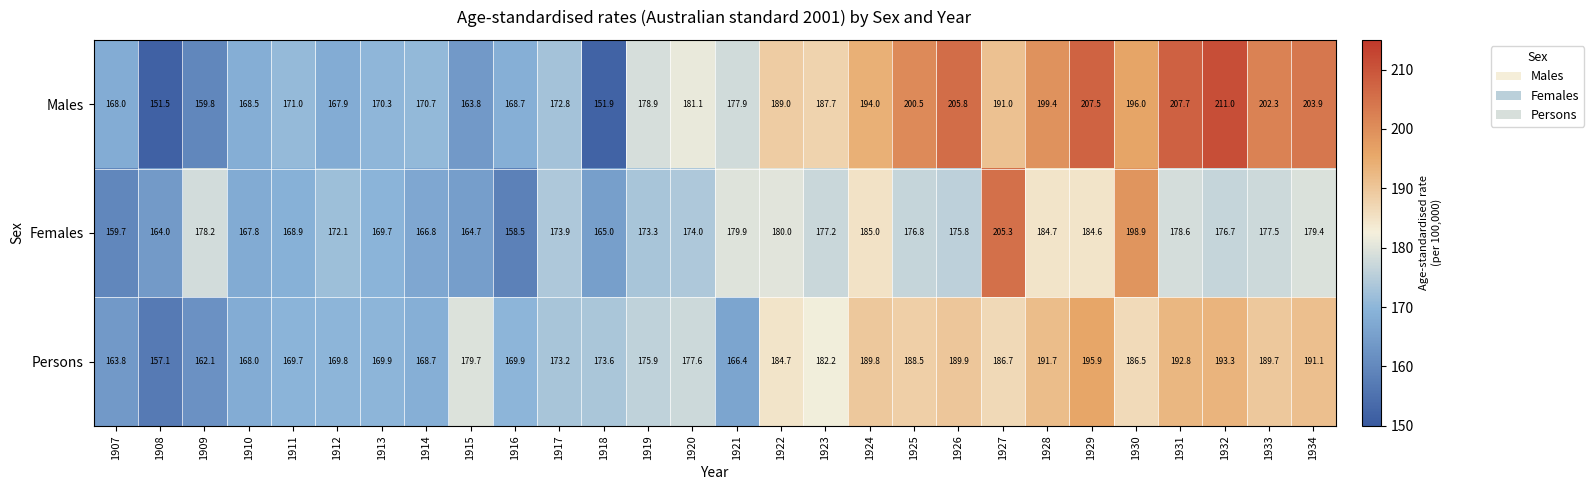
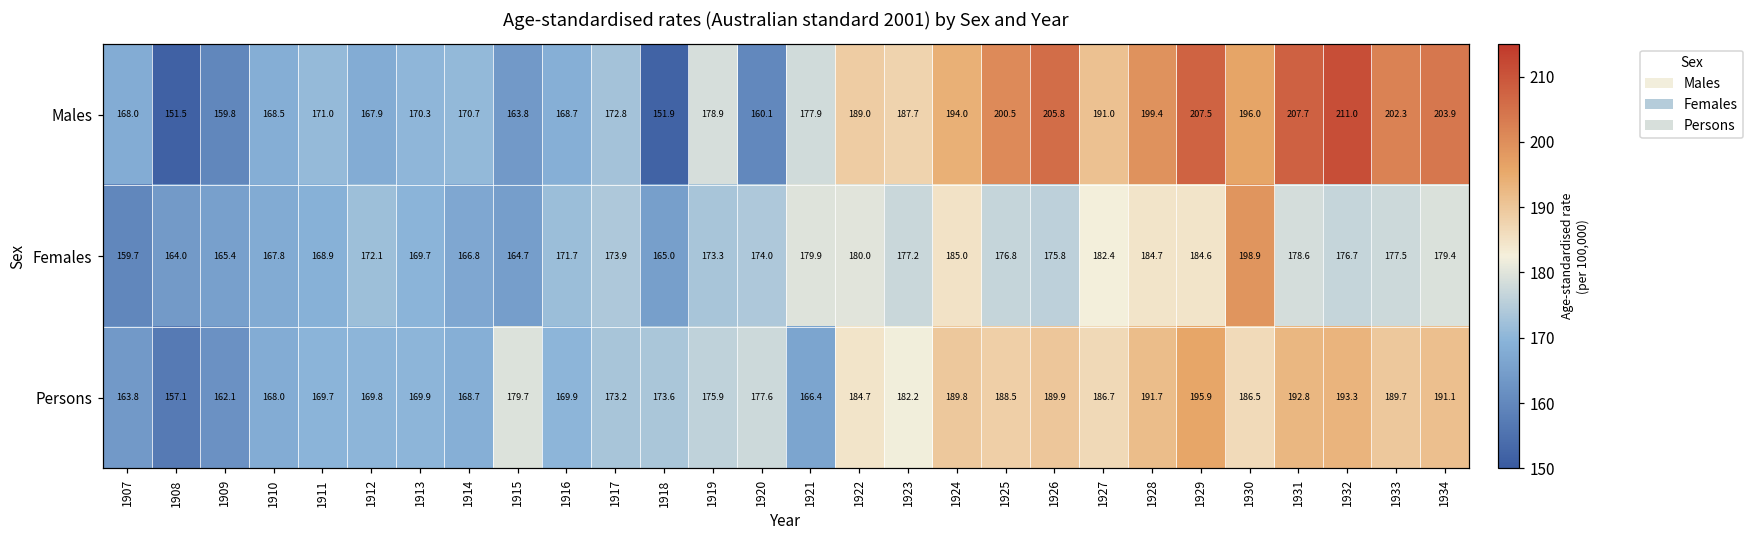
  {
    "Males": {
      "1907": 168.0,
      "1908": 151.5,
      "1909": 159.8,
      "1910": 168.5,
      "1911": 171.0,
      "1912": 167.9,
      "1913": 170.3,
      "1914": 170.7,
      "1915": 163.8,
      "1916": 168.7,
      "1917": 172.8,
      "1918": 151.9,
      "1919": 178.9,
-     "1920": 181.1,
+     "1920": 160.1,
      "1921": 177.9,
      "1922": 189.0,
      "1923": 187.7,
      "1924": 194.0,
      "1925": 200.5,
      "1926": 205.8,
      "1927": 191.0,
      "1928": 199.4,
      "1929": 207.5,
      "1930": 196.0,
      "1931": 207.7,
      "1932": 211.0,
      "1933": 202.3,
      "1934": 203.9
    },
    "Females": {
      "1907": 159.7,
      "1908": 164.0,
-     "1909": 178.2,
+     "1909": 165.4,
      "1910": 167.8,
      "1911": 168.9,
      "1912": 172.1,
      "1913": 169.7,
      "1914": 166.8,
      "1915": 164.7,
-     "1916": 158.5,
+     "1916": 171.7,
      "1917": 173.9,
      "1918": 165.0,
      "1919": 173.3,
      "1920": 174.0,
      "1921": 179.9,
      "1922": 180.0,
      "1923": 177.2,
      "1924": 185.0,
      "1925": 176.8,
      "1926": 175.8,
-     "1927": 205.3,
+     "1927": 182.4,
      "1928": 184.7,
      "1929": 184.6,
      "1930": 198.9,
      "1931": 178.6,
      "1932": 176.7,
      "1933": 177.5,
      "1934": 179.4
    },
    "Persons": {
      "1907": 163.8,
      "1908": 157.1,
      "1909": 162.1,
      "1910": 168.0,
      "1911": 169.7,
      "1912": 169.8,
      "1913": 169.9,
      "1914": 168.7,
      "1915": 179.7,
      "1916": 169.9,
      "1917": 173.2,
      "1918": 173.6,
      "1919": 175.9,
      "1920": 177.6,
      "1921": 166.4,
      "1922": 184.7,
      "1923": 182.2,
      "1924": 189.8,
      "1925": 188.5,
      "1926": 189.9,
      "1927": 186.7,
      "1928": 191.7,
      "1929": 195.9,
      "1930": 186.5,
      "1931": 192.8,
      "1932": 193.3,
      "1933": 189.7,
      "1934": 191.1
    }
  }
